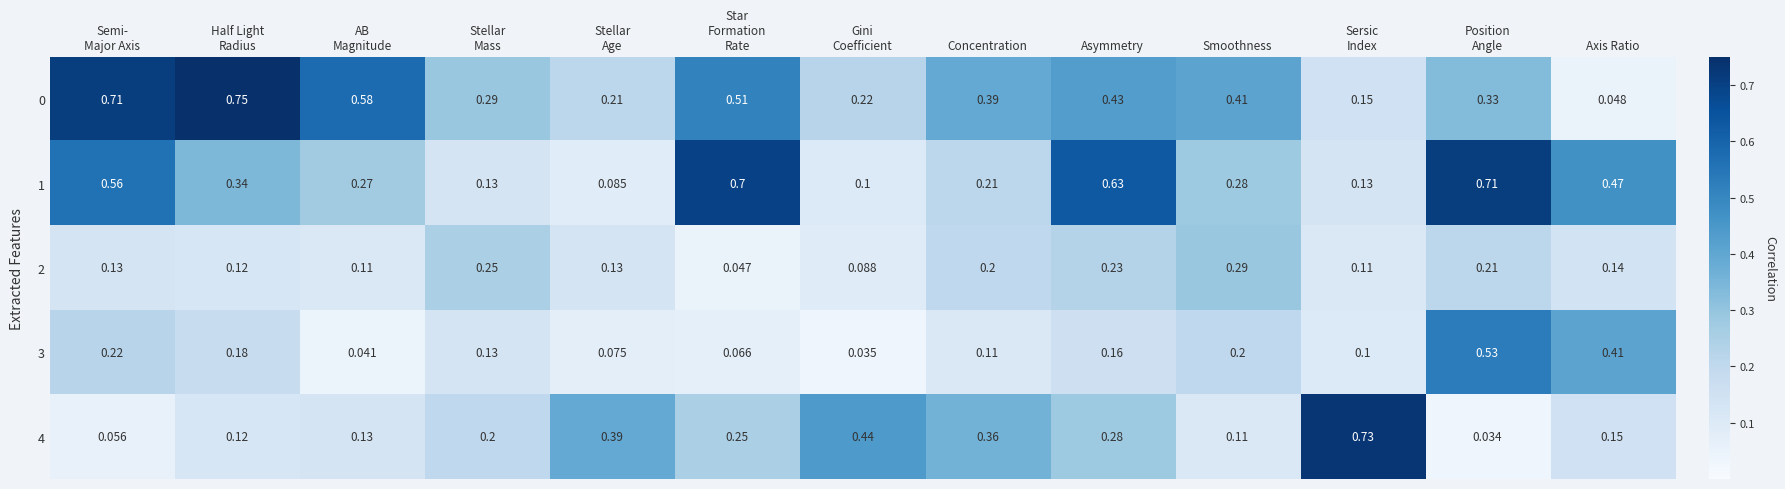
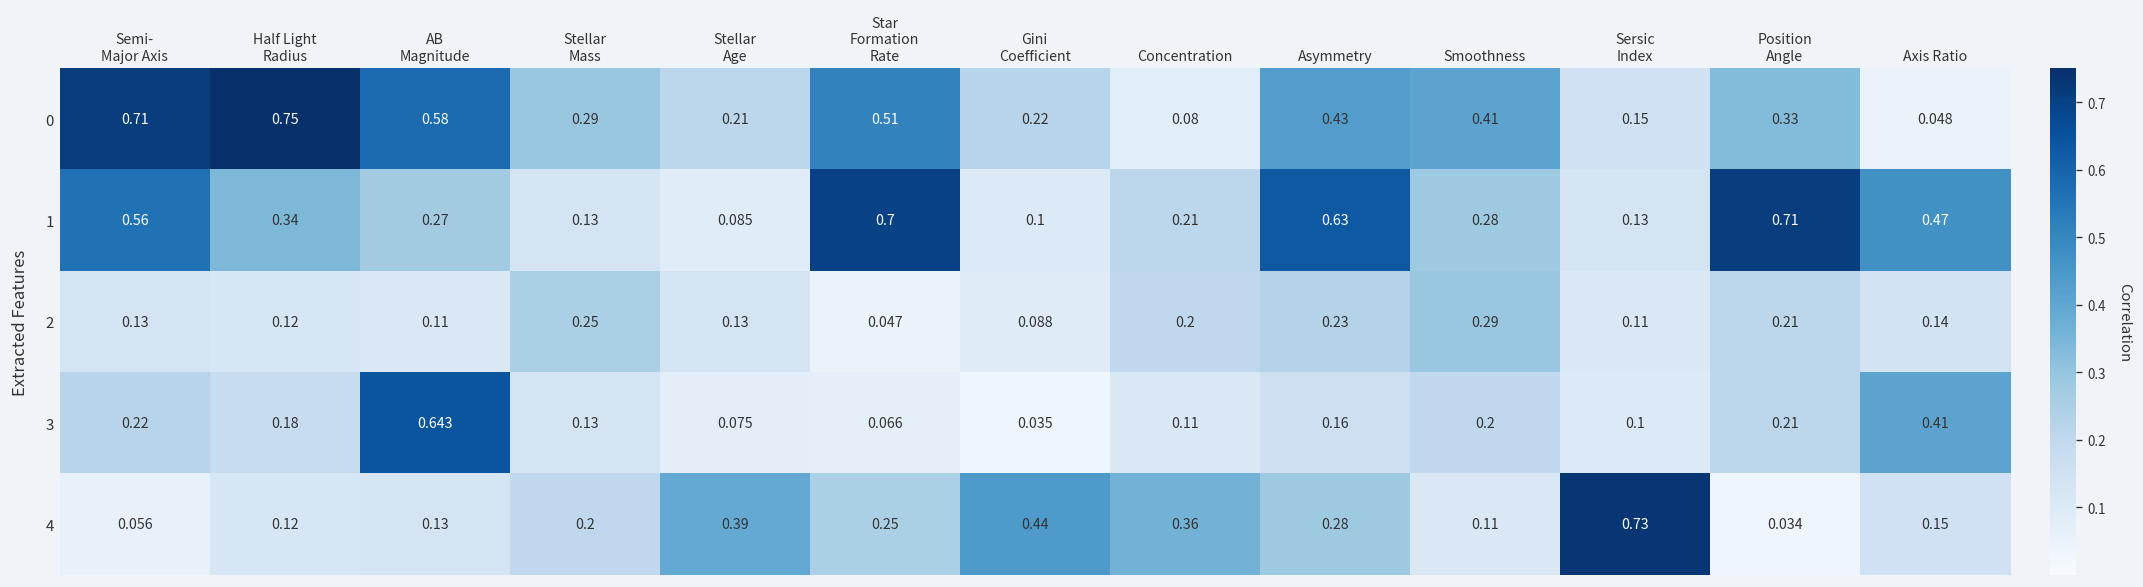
  {
    "0": {
      "Semi- Major Axis": 0.71,
      "Half Light Radius": 0.75,
      "AB Magnitude": 0.58,
      "Stellar Mass": 0.29,
      "Stellar Age": 0.21,
      "Star Formation Rate": 0.51,
      "Gini Coefficient": 0.22,
-     "Concentration": 0.39,
+     "Concentration": 0.08,
      "Asymmetry": 0.43,
      "Smoothness": 0.41,
      "Sersic Index": 0.15,
      "Position Angle": 0.33,
      "Axis Ratio": 0.048
    },
    "1": {
      "Semi- Major Axis": 0.56,
      "Half Light Radius": 0.34,
      "AB Magnitude": 0.27,
      "Stellar Mass": 0.13,
      "Stellar Age": 0.085,
      "Star Formation Rate": 0.7,
      "Gini Coefficient": 0.1,
      "Concentration": 0.21,
      "Asymmetry": 0.63,
      "Smoothness": 0.28,
      "Sersic Index": 0.13,
      "Position Angle": 0.71,
      "Axis Ratio": 0.47
    },
    "2": {
      "Semi- Major Axis": 0.13,
      "Half Light Radius": 0.12,
      "AB Magnitude": 0.11,
      "Stellar Mass": 0.25,
      "Stellar Age": 0.13,
      "Star Formation Rate": 0.047,
      "Gini Coefficient": 0.088,
      "Concentration": 0.2,
      "Asymmetry": 0.23,
      "Smoothness": 0.29,
      "Sersic Index": 0.11,
      "Position Angle": 0.21,
      "Axis Ratio": 0.14
    },
    "3": {
      "Semi- Major Axis": 0.22,
      "Half Light Radius": 0.18,
-     "AB Magnitude": 0.041,
+     "AB Magnitude": 0.643,
      "Stellar Mass": 0.13,
      "Stellar Age": 0.075,
      "Star Formation Rate": 0.066,
      "Gini Coefficient": 0.035,
      "Concentration": 0.11,
      "Asymmetry": 0.16,
      "Smoothness": 0.2,
      "Sersic Index": 0.1,
-     "Position Angle": 0.53,
+     "Position Angle": 0.21,
      "Axis Ratio": 0.41
    },
    "4": {
      "Semi- Major Axis": 0.056,
      "Half Light Radius": 0.12,
      "AB Magnitude": 0.13,
      "Stellar Mass": 0.2,
      "Stellar Age": 0.39,
      "Star Formation Rate": 0.25,
      "Gini Coefficient": 0.44,
      "Concentration": 0.36,
      "Asymmetry": 0.28,
      "Smoothness": 0.11,
      "Sersic Index": 0.73,
      "Position Angle": 0.034,
      "Axis Ratio": 0.15
    }
  }
